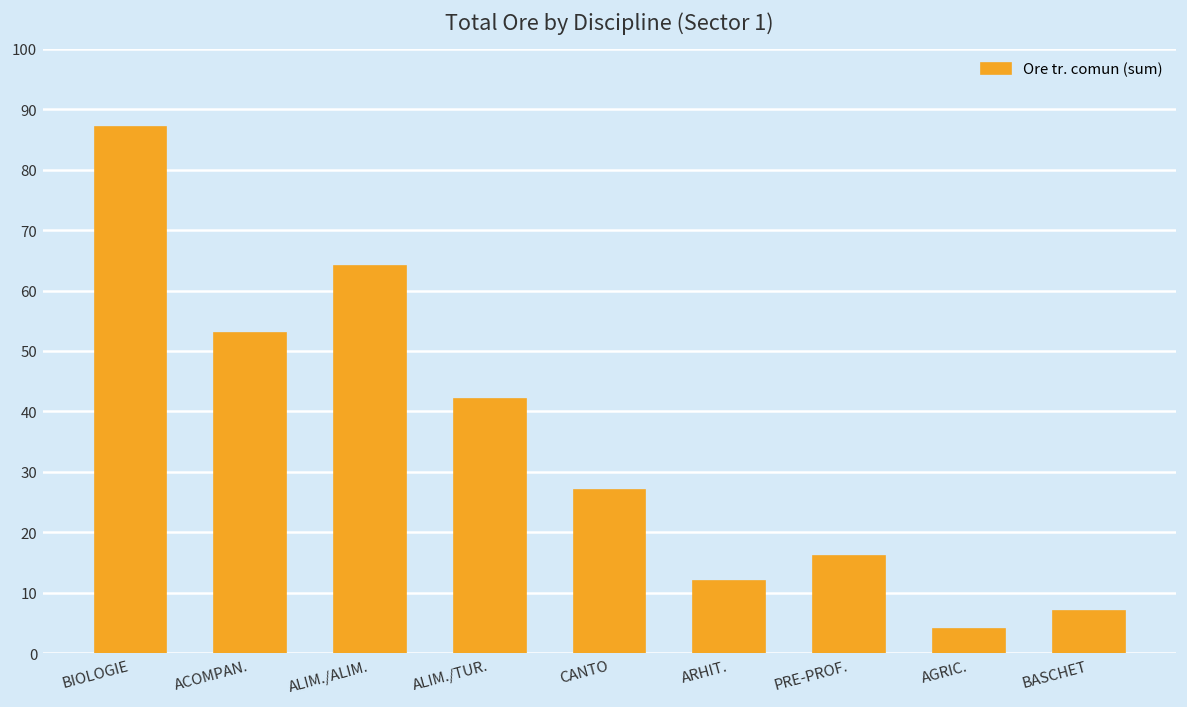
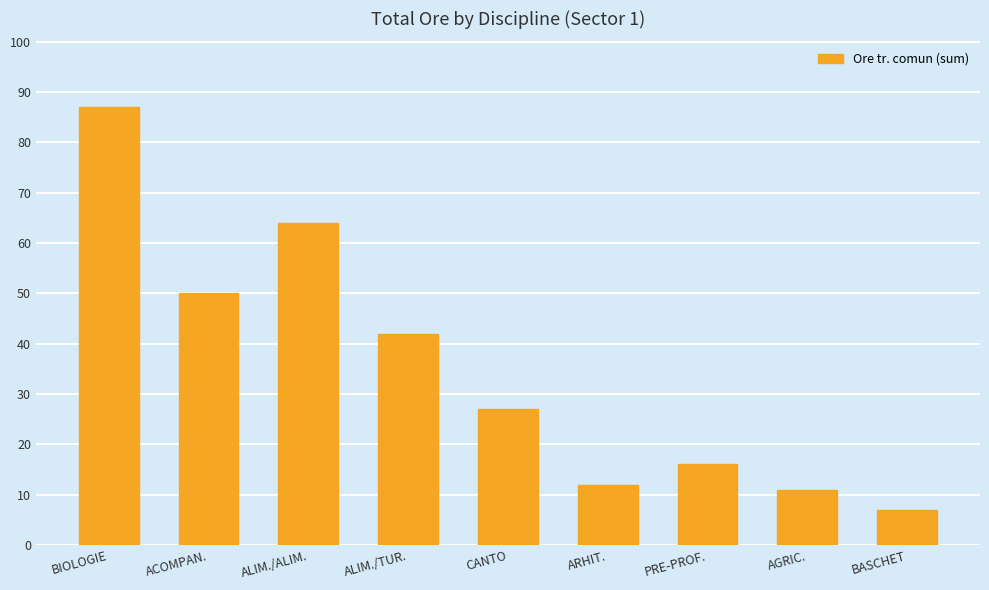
  {
    "BIOLOGIE": 87,
-   "ACOMPAN.": 53,
+   "ACOMPAN.": 50,
    "ALIM./ALIM.": 64,
    "ALIM./TUR.": 42,
    "CANTO": 27,
    "ARHIT.": 12,
    "PRE-PROF.": 16,
-   "AGRIC.": 4,
+   "AGRIC.": 11,
    "BASCHET": 7
  }
